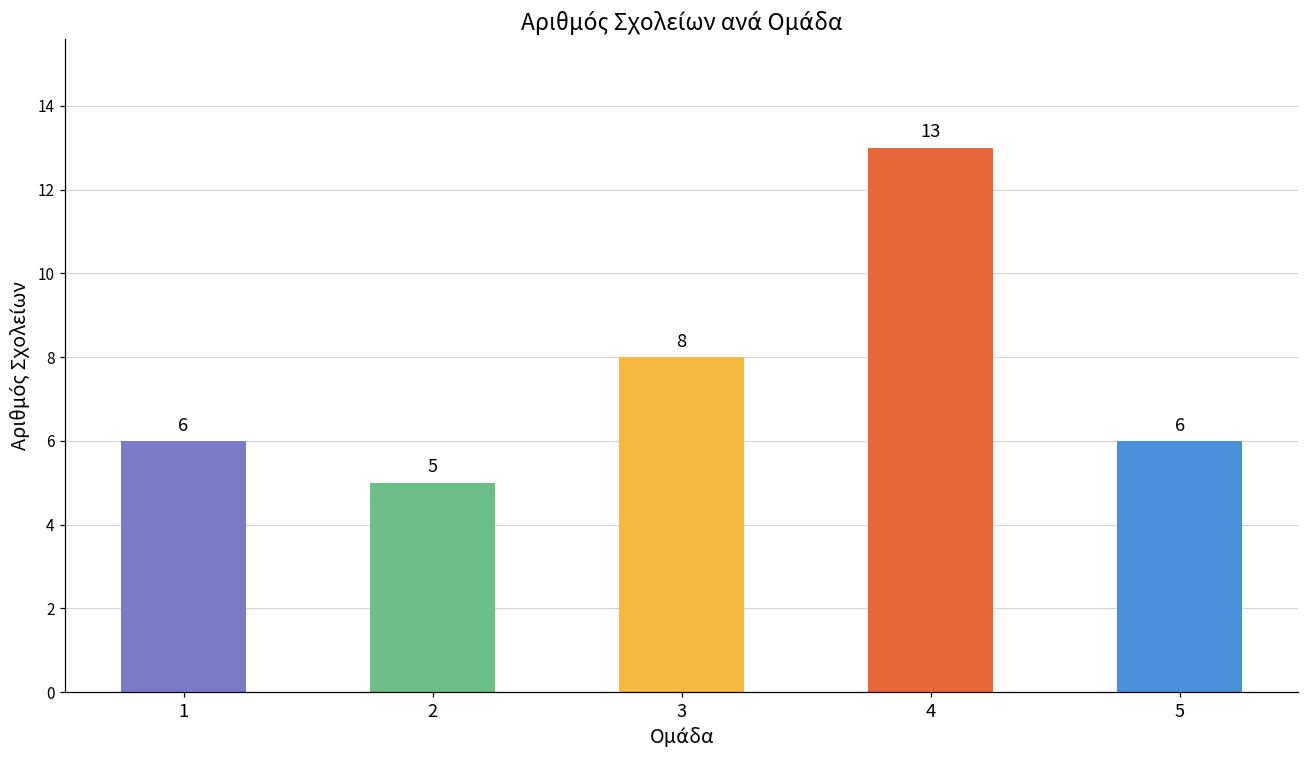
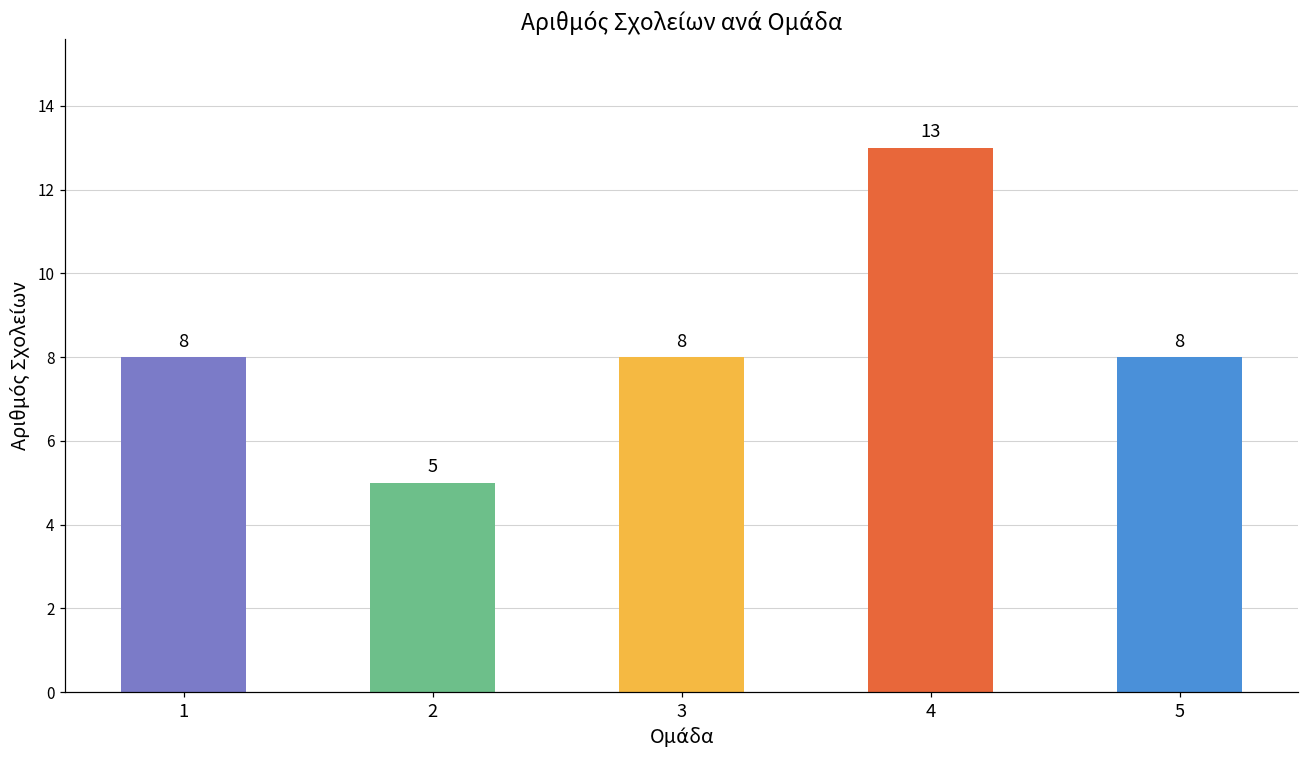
  {
-   "1": 6,
+   "1": 8,
    "2": 5,
    "3": 8,
    "4": 13,
-   "5": 6
+   "5": 8
  }
